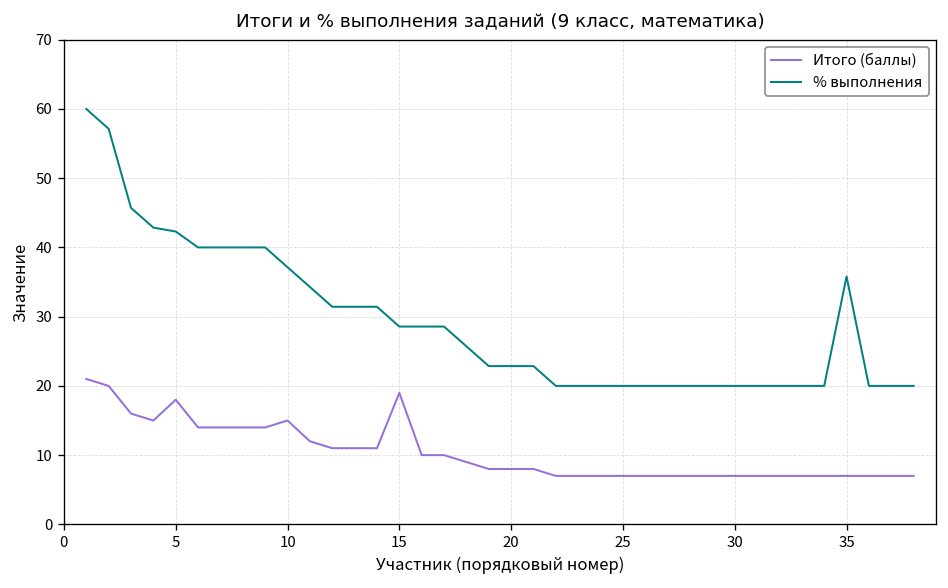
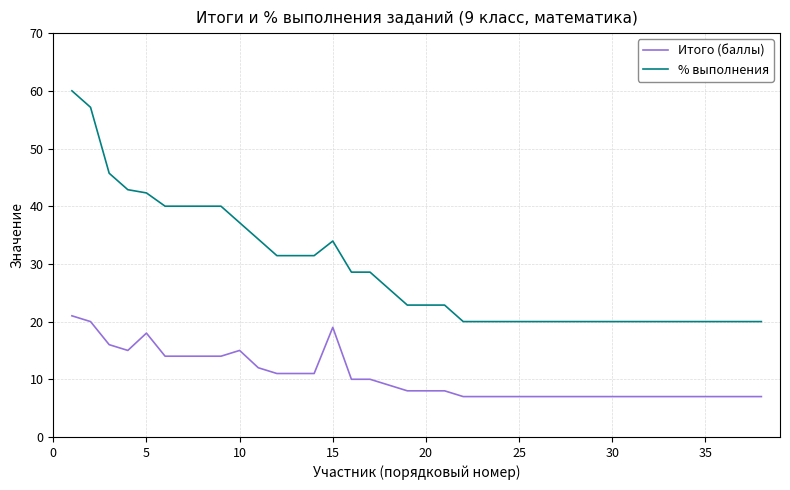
  {
    "Итого (баллы)": {
      "5": 18,
      "10": 15,
      "15": 19,
      "20": 8,
      "25": 7,
      "30": 7,
      "35": 7
    },
    "% выполнения": {
      "5": 42,
      "10": 37,
-     "15": 29,
+     "15": 34,
      "20": 23,
      "25": 20,
      "30": 20,
-     "35": 36
+     "35": 20
    }
  }
